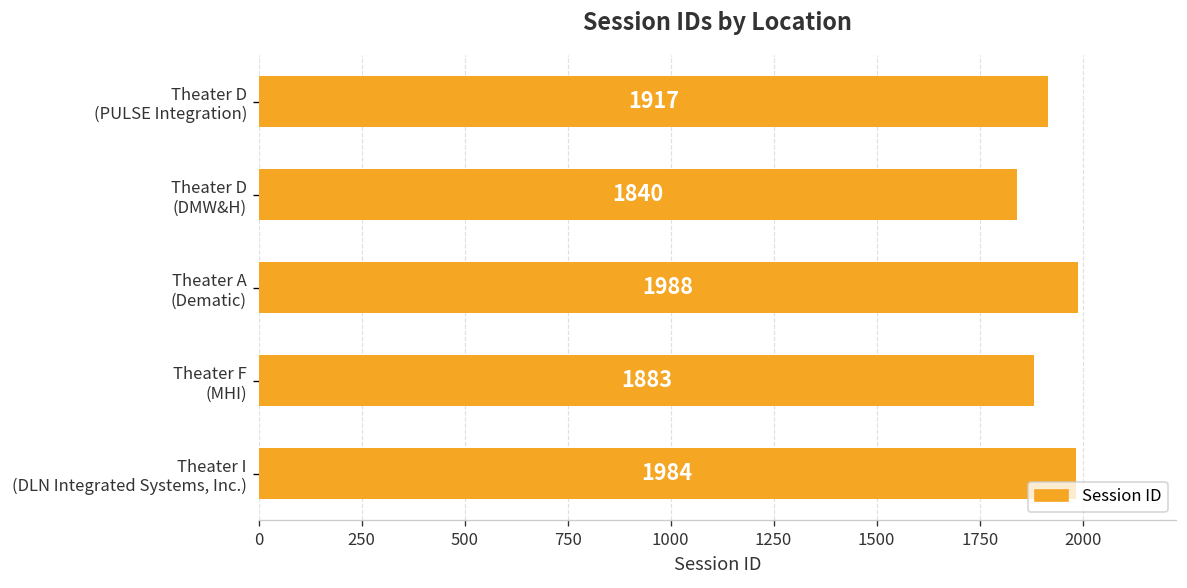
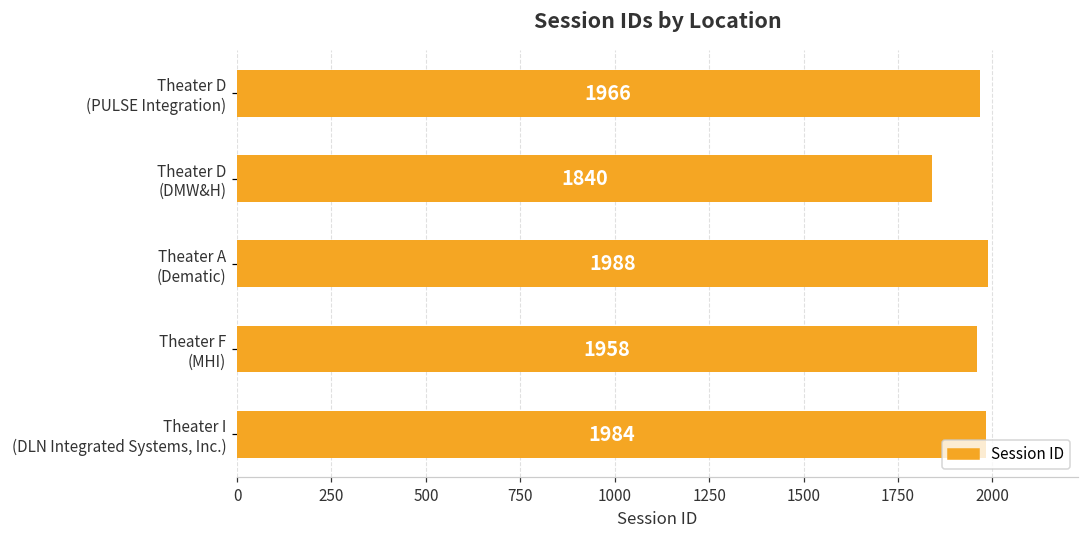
  {
-   "Theater D (PULSE Integration)": 1917,
+   "Theater D (PULSE Integration)": 1966,
    "Theater D (DMW&H)": 1840,
    "Theater A (Dematic)": 1988,
-   "Theater F (MHI)": 1883,
+   "Theater F (MHI)": 1958,
    "Theater I (DLN Integrated Systems, Inc.)": 1984
  }
